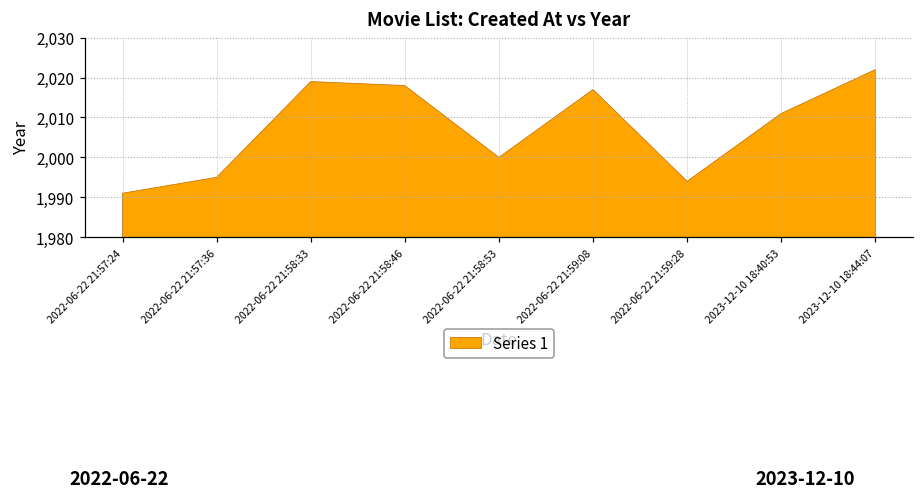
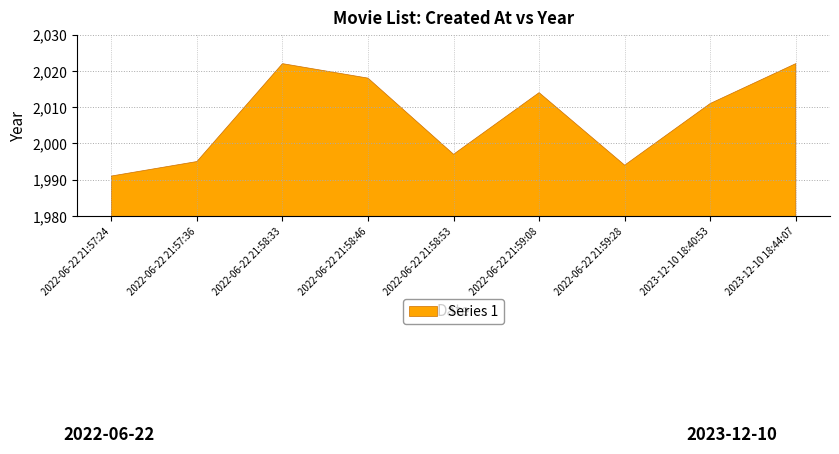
  {
    "2022-06-22 21:57:24": "1,991",
    "2022-06-22 21:57:36": "1,995",
-   "2022-06-22 21:58:33": "2,019",
+   "2022-06-22 21:58:33": "2,022",
    "2022-06-22 21:58:46": "2,018",
-   "2022-06-22 21:58:53": "2,000",
-   "2022-06-22 21:59:08": "2,017",
+   "2022-06-22 21:58:53": "1,997",
+   "2022-06-22 21:59:08": "2,014",
    "2022-06-22 21:59:28": "1,994",
    "2023-12-10 18:40:53": "2,011",
    "2023-12-10 18:44:07": "2,022"
  }
